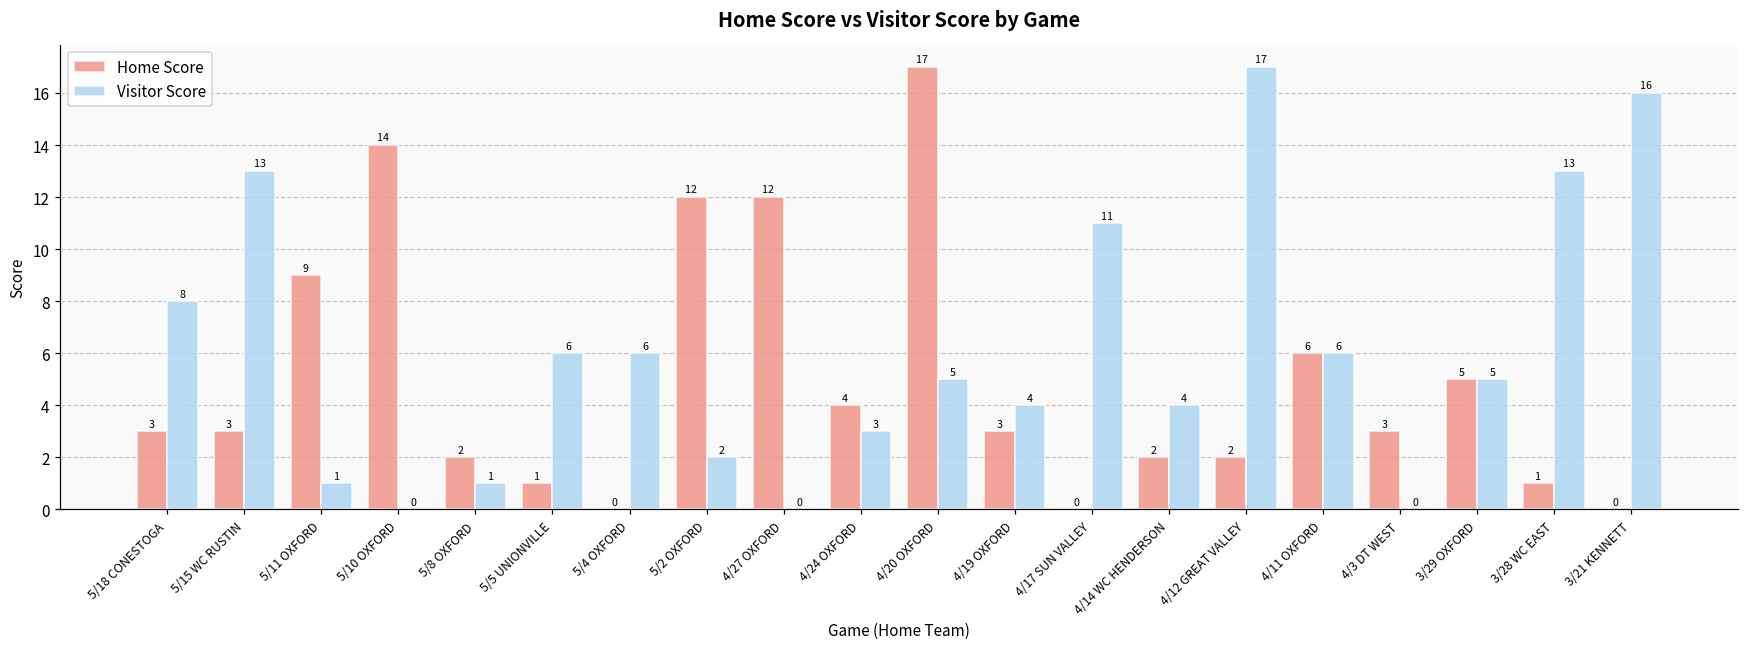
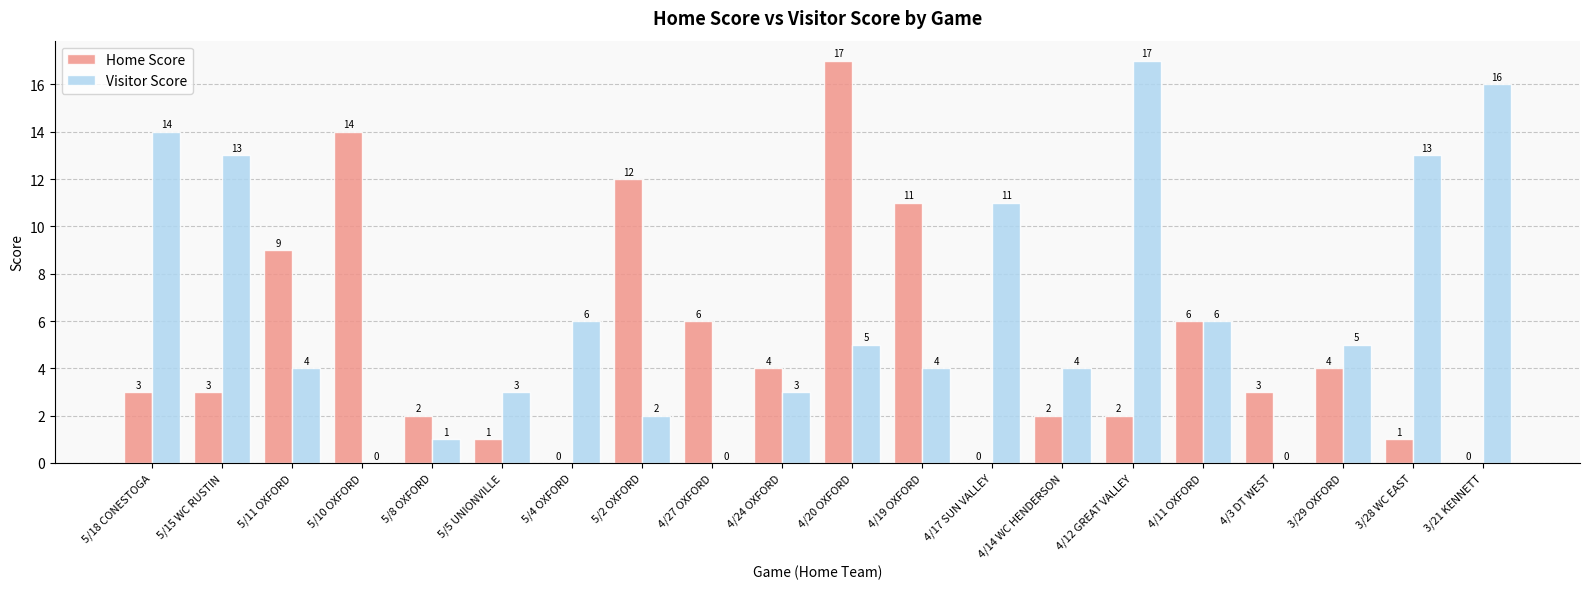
  {
    "Home Score": {
      "5/18 CONESTOGA": 3,
      "5/15 WC RUSTIN": 3,
      "5/11 OXFORD": 9,
      "5/10 OXFORD": 14,
      "5/8 OXFORD": 2,
      "5/5 UNIONVILLE": 1,
      "5/4 OXFORD": 0,
      "5/2 OXFORD": 12,
-     "4/27 OXFORD": 12,
+     "4/27 OXFORD": 6,
      "4/24 OXFORD": 4,
      "4/20 OXFORD": 17,
-     "4/19 OXFORD": 3,
+     "4/19 OXFORD": 11,
      "4/17 SUN VALLEY": 0,
      "4/14 WC HENDERSON": 2,
      "4/12 GREAT VALLEY": 2,
      "4/11 OXFORD": 6,
      "4/3 DT WEST": 3,
-     "3/29 OXFORD": 5,
+     "3/29 OXFORD": 4,
      "3/28 WC EAST": 1,
      "3/21 KENNETT": 0
    },
    "Visitor Score": {
-     "5/18 CONESTOGA": 8,
+     "5/18 CONESTOGA": 14,
      "5/15 WC RUSTIN": 13,
-     "5/11 OXFORD": 1,
+     "5/11 OXFORD": 4,
      "5/10 OXFORD": 0,
      "5/8 OXFORD": 1,
-     "5/5 UNIONVILLE": 6,
+     "5/5 UNIONVILLE": 3,
      "5/4 OXFORD": 6,
      "5/2 OXFORD": 2,
      "4/27 OXFORD": 0,
      "4/24 OXFORD": 3,
      "4/20 OXFORD": 5,
      "4/19 OXFORD": 4,
      "4/17 SUN VALLEY": 11,
      "4/14 WC HENDERSON": 4,
      "4/12 GREAT VALLEY": 17,
      "4/11 OXFORD": 6,
      "4/3 DT WEST": 0,
      "3/29 OXFORD": 5,
      "3/28 WC EAST": 13,
      "3/21 KENNETT": 16
    }
  }
